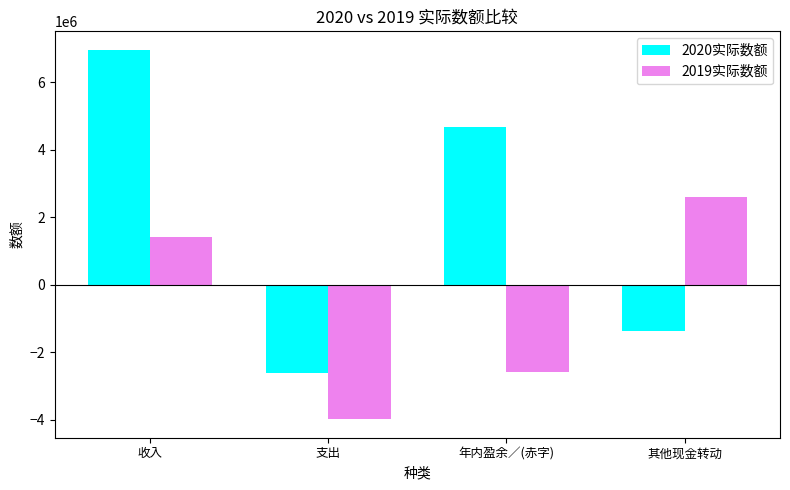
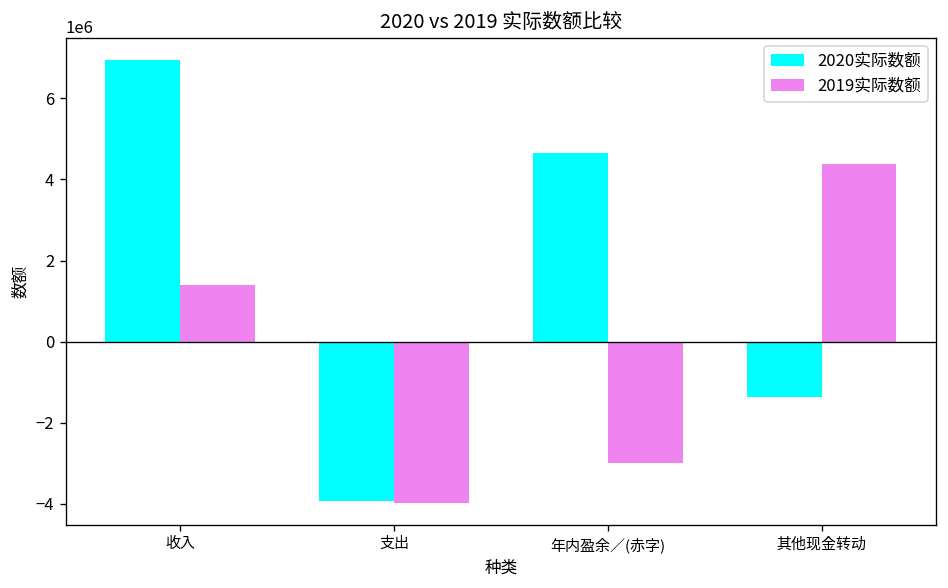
  {
    "2020实际数额": {
      "收入": 7000000,
-     "支出": -2600000,
+     "支出": -3900000,
      "年内盈余／(赤字)": 4700000,
      "其他现金转动": -1400000
    },
    "2019实际数额": {
      "收入": 1400000,
      "支出": -4000000,
-     "年内盈余／(赤字)": -2600000,
-     "其他现金转动": 2600000
+     "年内盈余／(赤字)": -3000000,
+     "其他现金转动": 4400000
    }
  }
